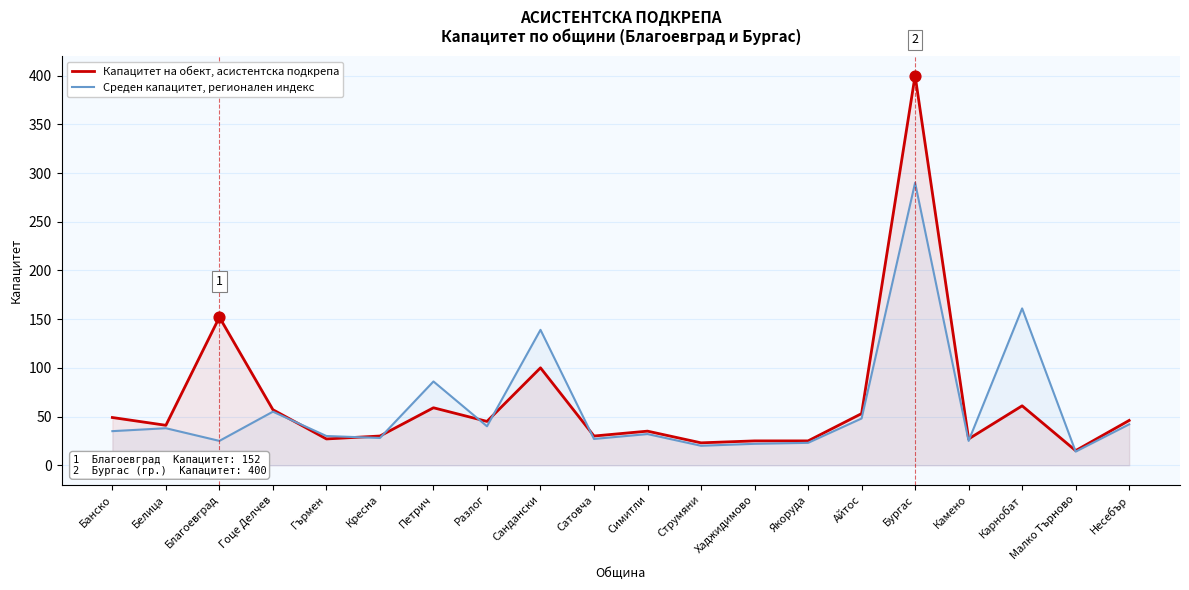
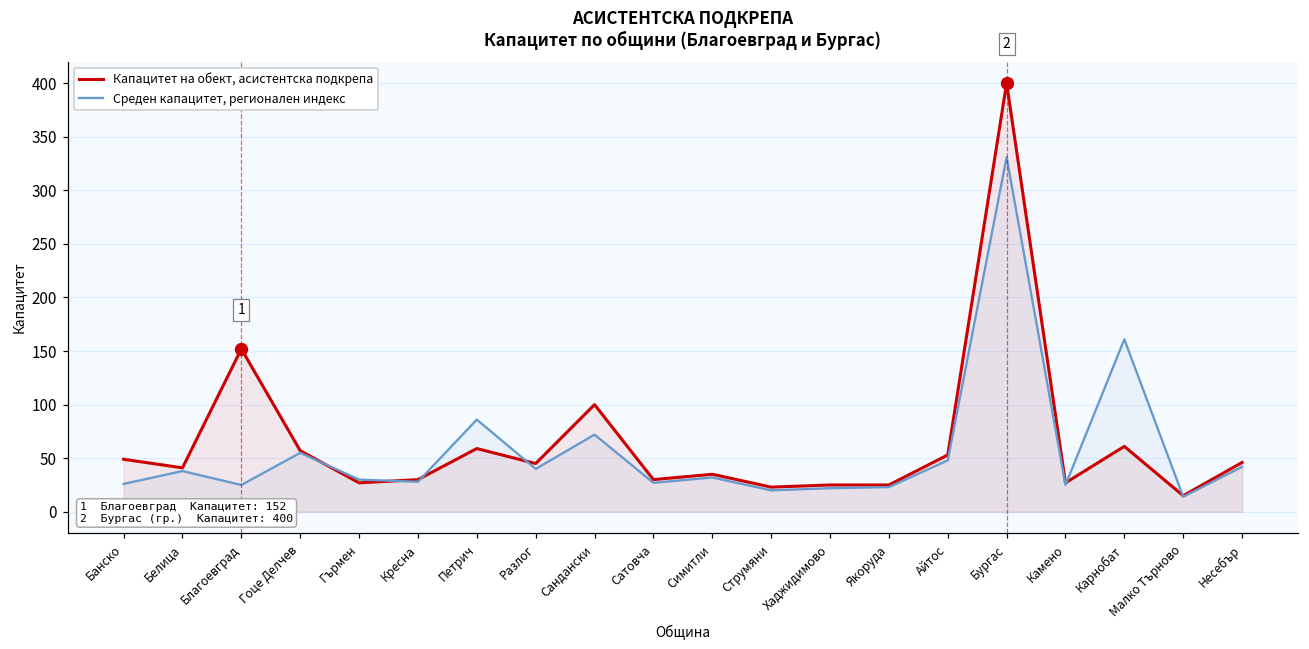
  {
    "Среден капацитет, регионален индекс": {
-     "Банско": 40,
+     "Банско": 30,
      "Белица": 40,
      "Гърмен": 30,
      "Петрич": 90,
      "Разлог": 40,
-     "Сандански": 140,
+     "Сандански": 70,
      "Сатовча": 30,
      "Симитли": 30,
      "Струмяни": 20,
      "Хаджидимово": 20,
      "Айтос": 50,
-     "Бургас": 290,
+     "Бургас": 330,
      "Карнобат": 160,
      "Несебър": 40
    }
  }
